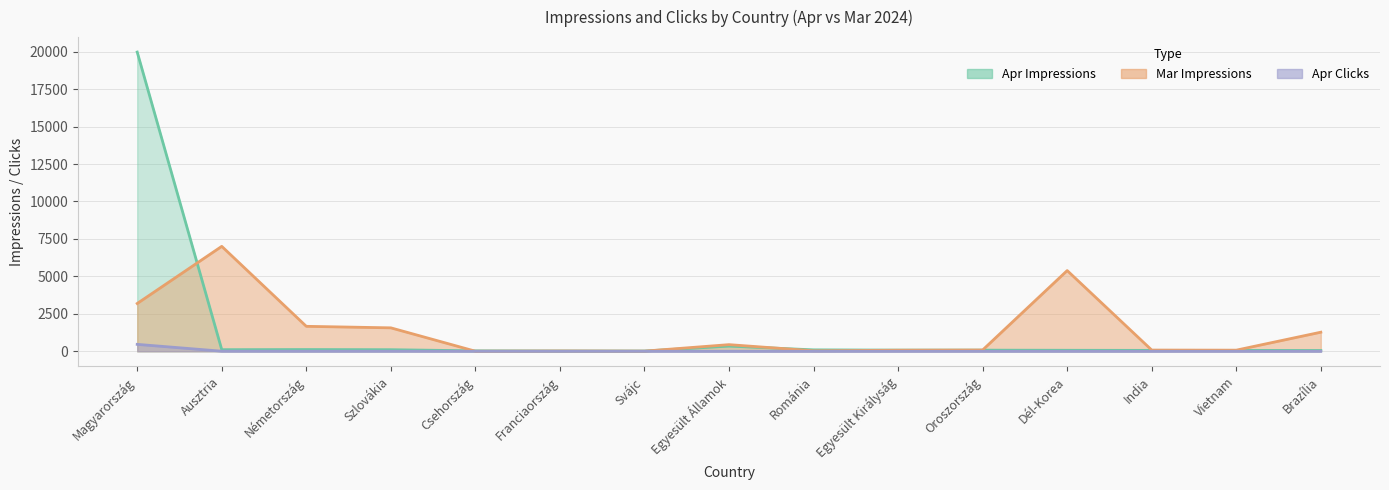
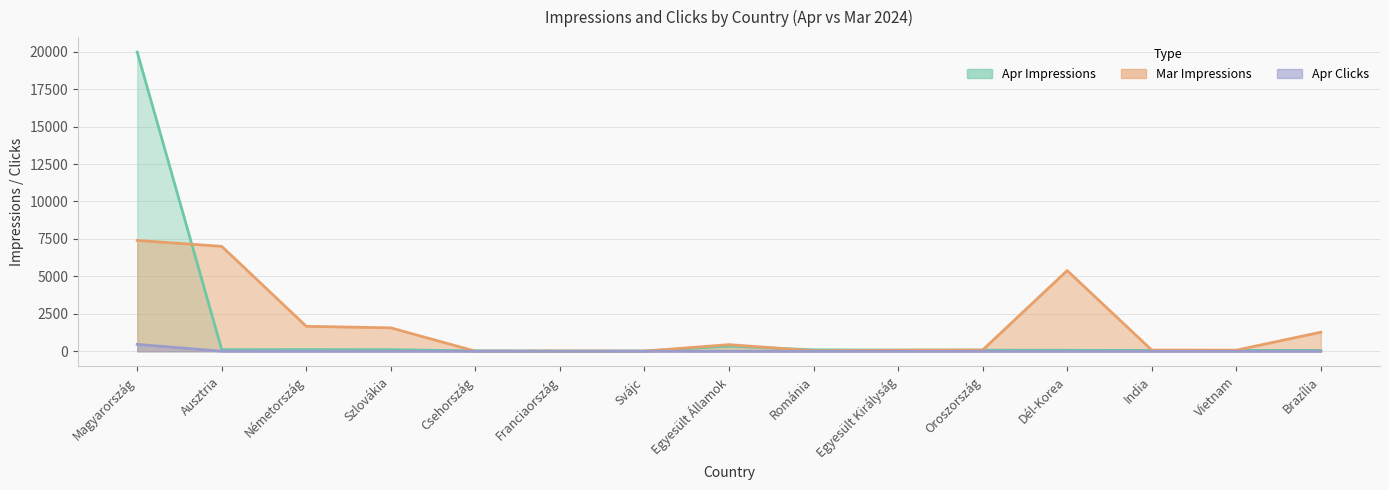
  {
    "Mar Impressions": {
-     "Magyarország": 3200,
+     "Magyarország": 7400,
      "Ausztria": 7000,
      "Németország": 1700,
      "Szlovákia": 1600,
      "Dél-Korea": 5400,
      "Brazília": 1300
    }
  }
